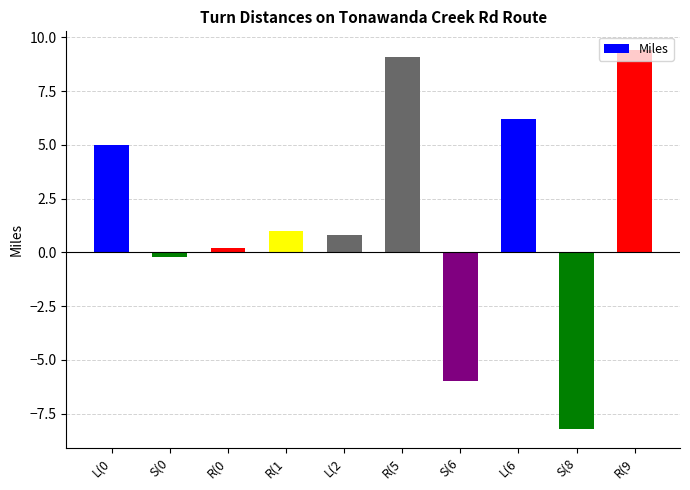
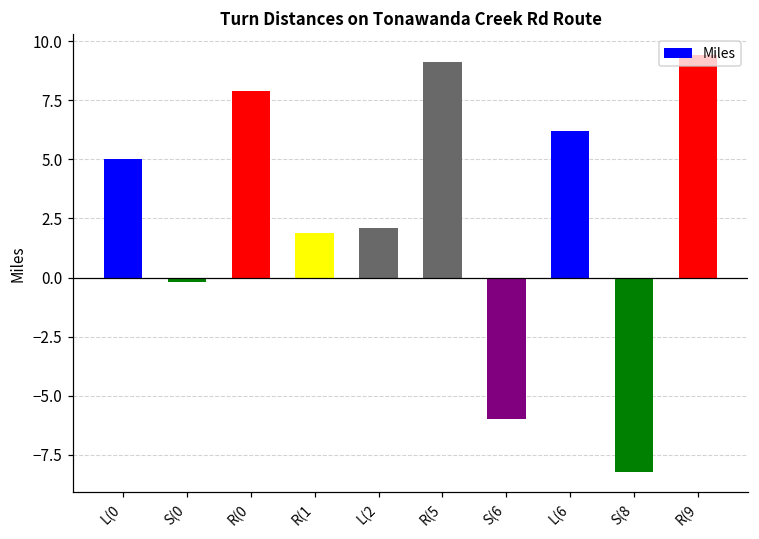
  {
    "L(0": 5.0,
    "S(0": -0.2,
-   "R(0": 0.2,
-   "R(1": 1.0,
-   "L(2": 0.8,
+   "R(0": 7.9,
+   "R(1": 1.9,
+   "L(2": 2.1,
    "R(5": 9.1,
    "S(6": -6.0,
    "L(6": 6.2,
    "S(8": -8.2
  }
